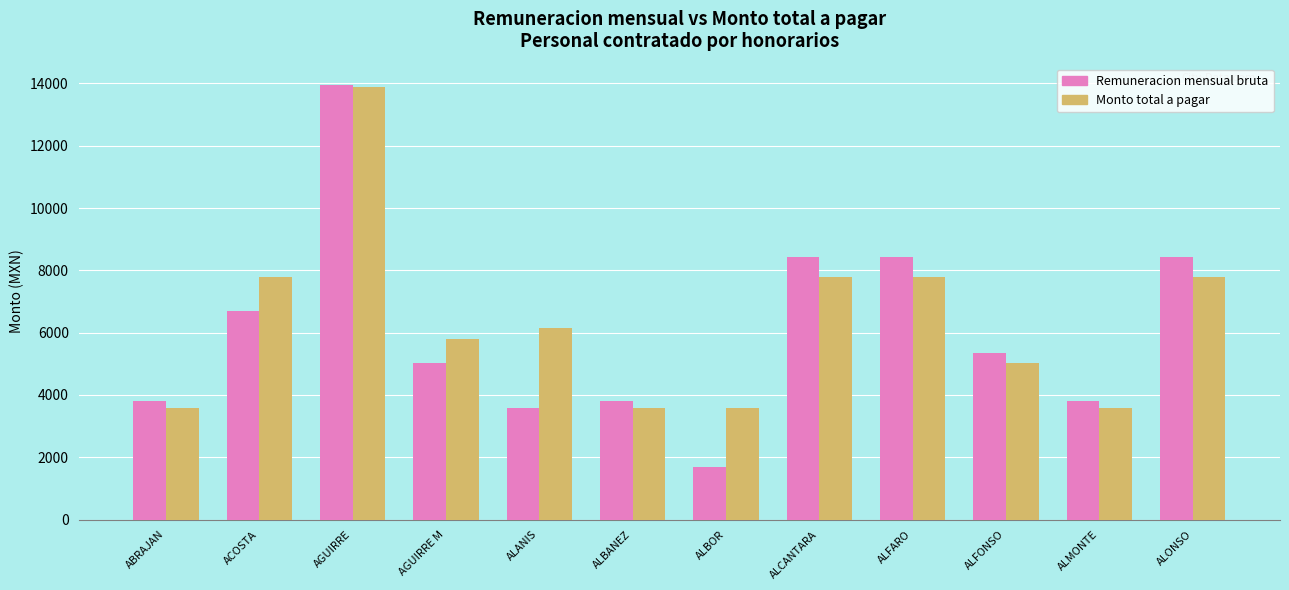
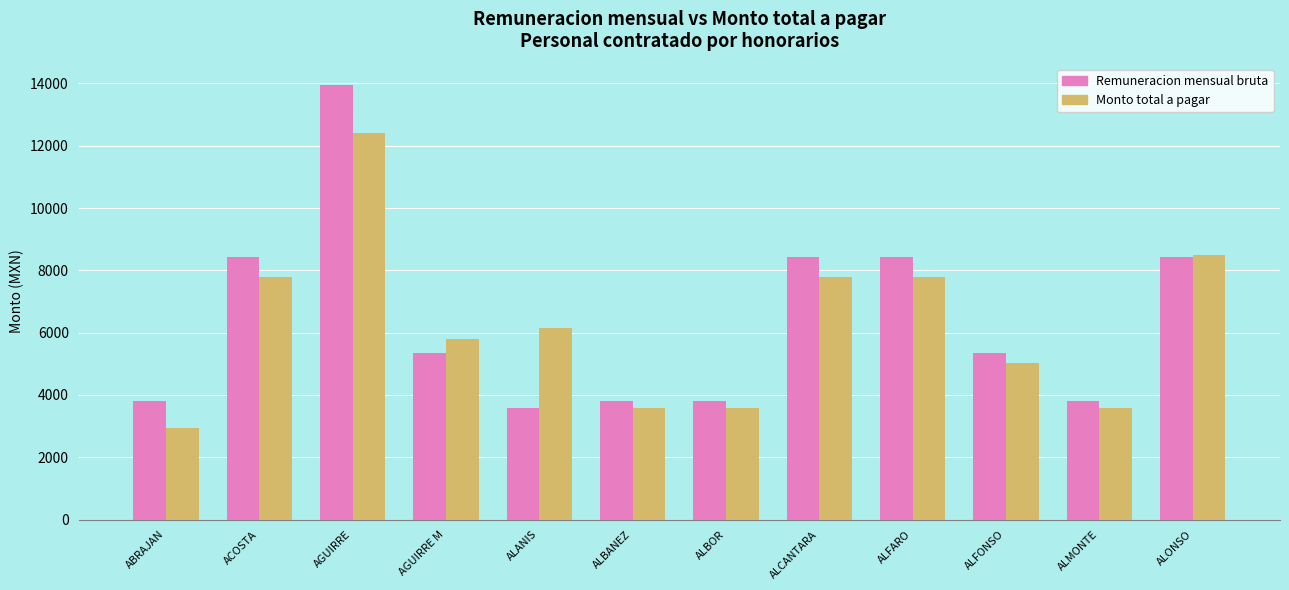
  {
    "Remuneracion mensual bruta": {
      "ABRAJAN": 3800,
-     "ACOSTA": 6700,
+     "ACOSTA": 8400,
      "AGUIRRE": 13900,
-     "AGUIRRE M": 5000,
+     "AGUIRRE M": 5300,
      "ALANIS": 3600,
      "ALBANEZ": 3800,
-     "ALBOR": 1700,
+     "ALBOR": 3800,
      "ALCANTARA": 8400,
      "ALFARO": 8400,
      "ALFONSO": 5300,
      "ALMONTE": 3800,
      "ALONSO": 8400
    },
    "Monto total a pagar": {
-     "ABRAJAN": 3600,
+     "ABRAJAN": 3000,
      "ACOSTA": 7800,
-     "AGUIRRE": 13900,
+     "AGUIRRE": 12400,
      "AGUIRRE M": 5800,
      "ALANIS": 6100,
      "ALBANEZ": 3600,
      "ALBOR": 3600,
      "ALCANTARA": 7800,
      "ALFARO": 7800,
      "ALFONSO": 5000,
      "ALMONTE": 3600,
-     "ALONSO": 7800
+     "ALONSO": 8500
    }
  }
